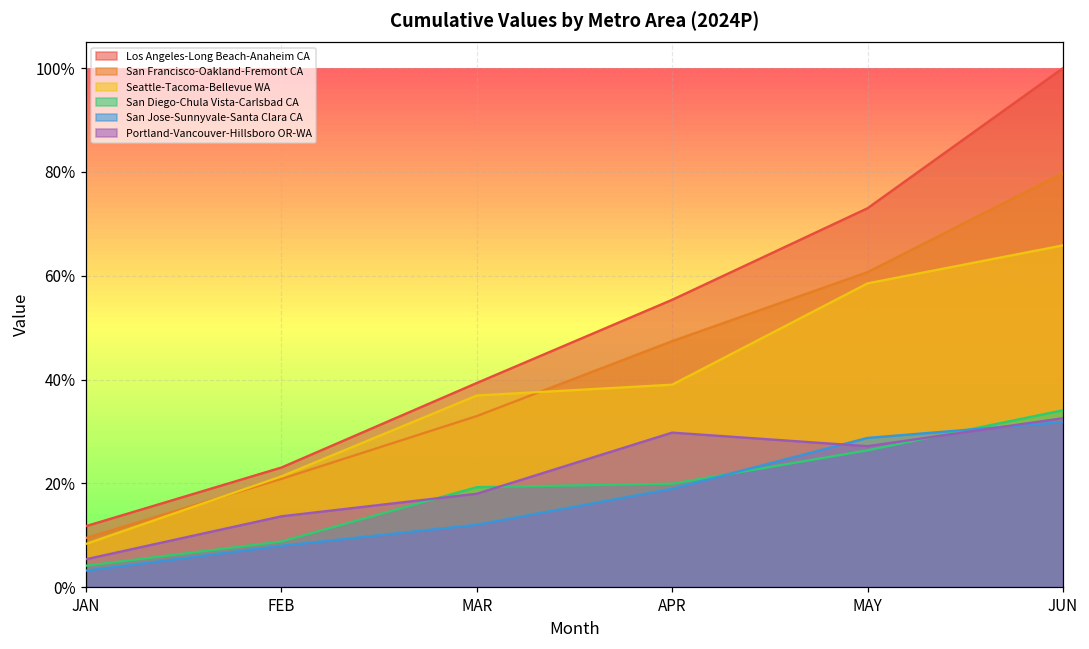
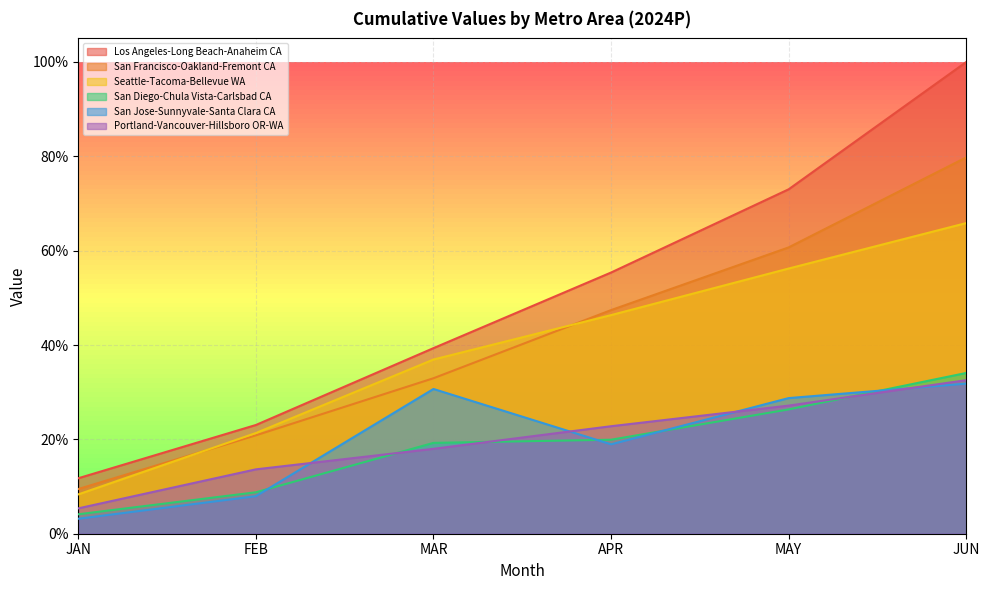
  {
    "Seattle-Tacoma-Bellevue WA": {
      "JAN": "8%",
      "MAR": "37%",
-     "APR": "39%",
-     "MAY": "59%",
+     "APR": "46%",
+     "MAY": "56%",
      "JUN": "66%"
    },
    "San Diego-Chula Vista-Carlsbad CA": {
      "JAN": "4%",
      "FEB": "9%",
      "MAR": "19%",
      "APR": "20%",
      "MAY": "26%",
      "JUN": "34%"
    },
    "San Jose-Sunnyvale-Santa Clara CA": {
      "JAN": "3%",
      "FEB": "8%",
-     "MAR": "12%",
+     "MAR": "31%",
      "APR": "19%",
      "MAY": "29%",
      "JUN": "32%"
    },
    "Portland-Vancouver-Hillsboro OR-WA": {
      "JAN": "5%",
      "FEB": "14%",
      "MAR": "18%",
-     "APR": "30%",
+     "APR": "23%",
      "MAY": "27%",
      "JUN": "33%"
    }
  }
